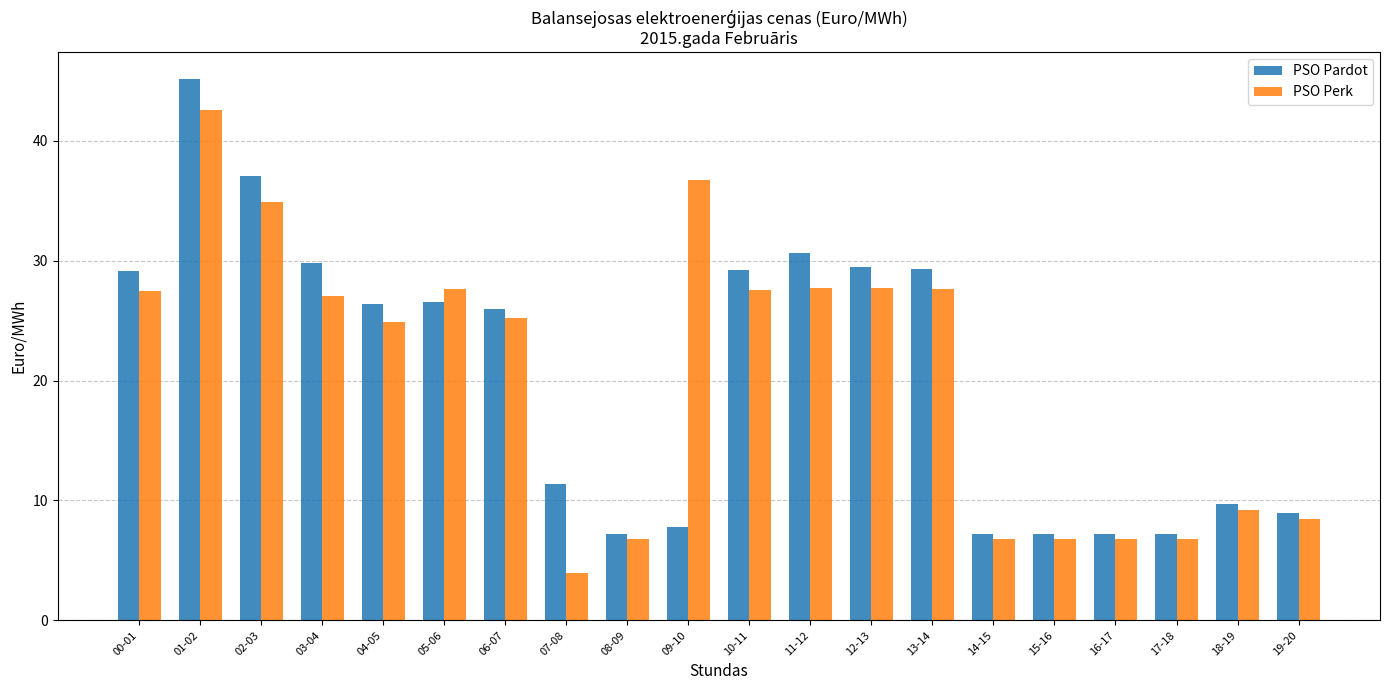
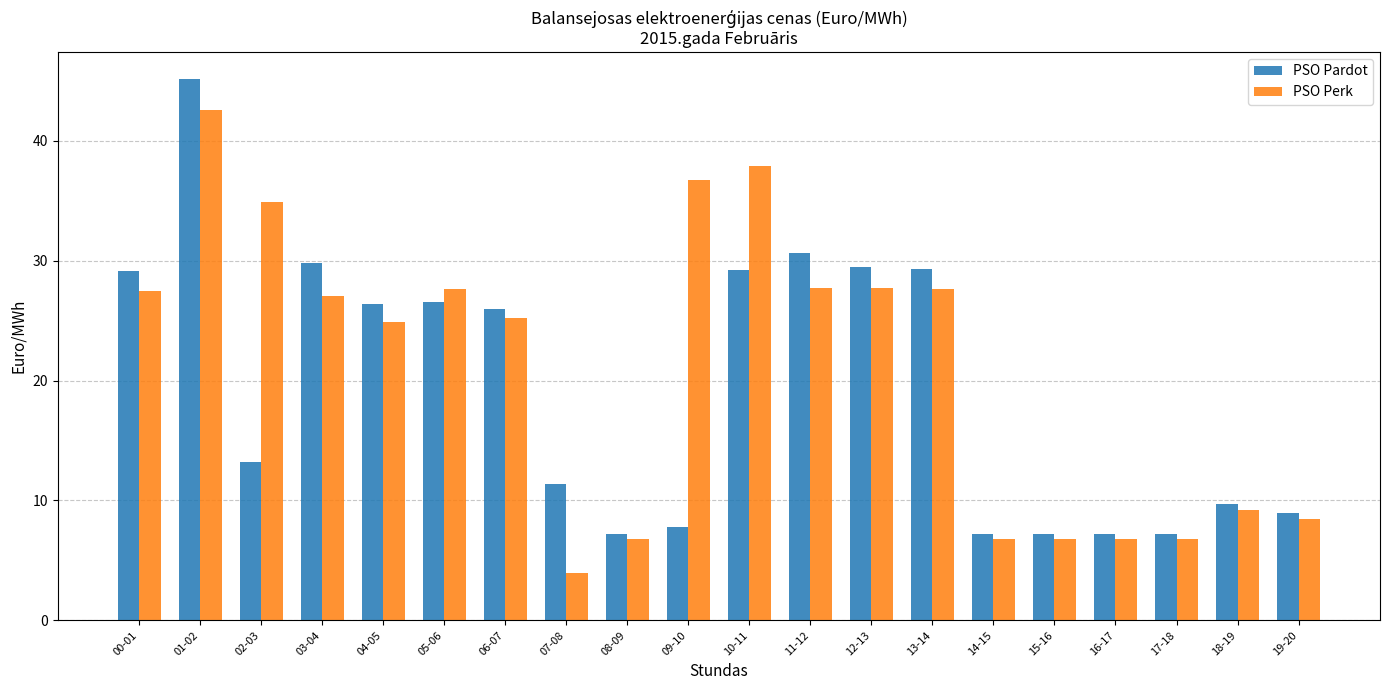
  {
    "PSO Pardot": {
      "00-01": 29.2,
      "01-02": 45.1,
-     "02-03": 37.0,
+     "02-03": 13.2,
      "03-04": 29.8,
      "04-05": 26.4,
      "05-06": 26.6,
      "06-07": 26.0,
      "07-08": 11.4,
      "08-09": 7.2,
      "09-10": 7.8,
      "10-11": 29.3,
      "11-12": 30.6,
      "12-13": 29.5,
      "13-14": 29.3,
      "14-15": 7.2,
      "15-16": 7.2,
      "16-17": 7.2,
      "17-18": 7.2,
      "18-19": 9.7,
      "19-20": 9.0
    },
    "PSO Perk": {
      "00-01": 27.5,
      "01-02": 42.5,
      "02-03": 34.9,
      "03-04": 27.0,
      "04-05": 24.9,
      "05-06": 27.6,
      "06-07": 25.2,
      "07-08": 3.9,
      "08-09": 6.8,
      "09-10": 36.7,
-     "10-11": 27.6,
+     "10-11": 37.9,
      "11-12": 27.7,
      "12-13": 27.8,
      "13-14": 27.6,
      "14-15": 6.8,
      "15-16": 6.8,
      "16-17": 6.8,
      "17-18": 6.8,
      "18-19": 9.2,
      "19-20": 8.5
    }
  }
